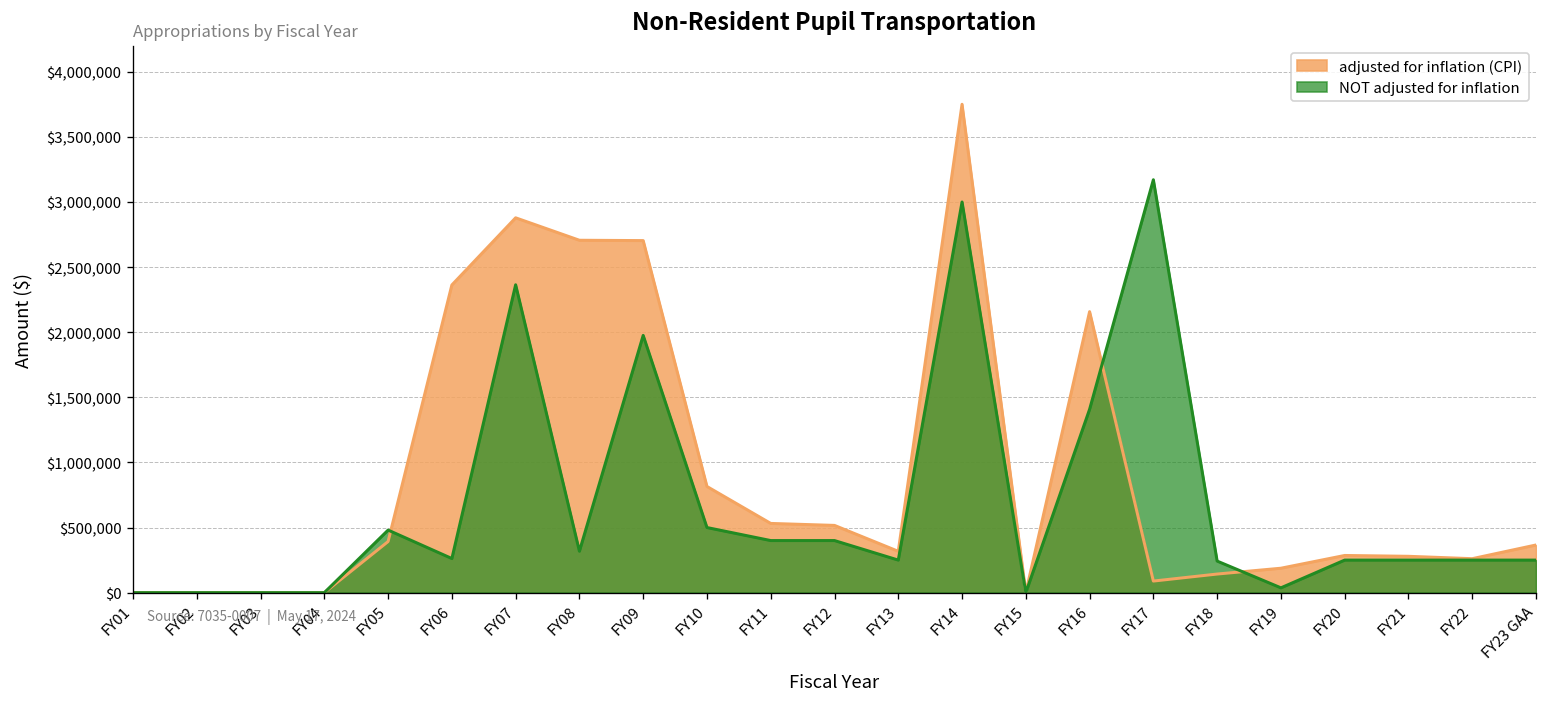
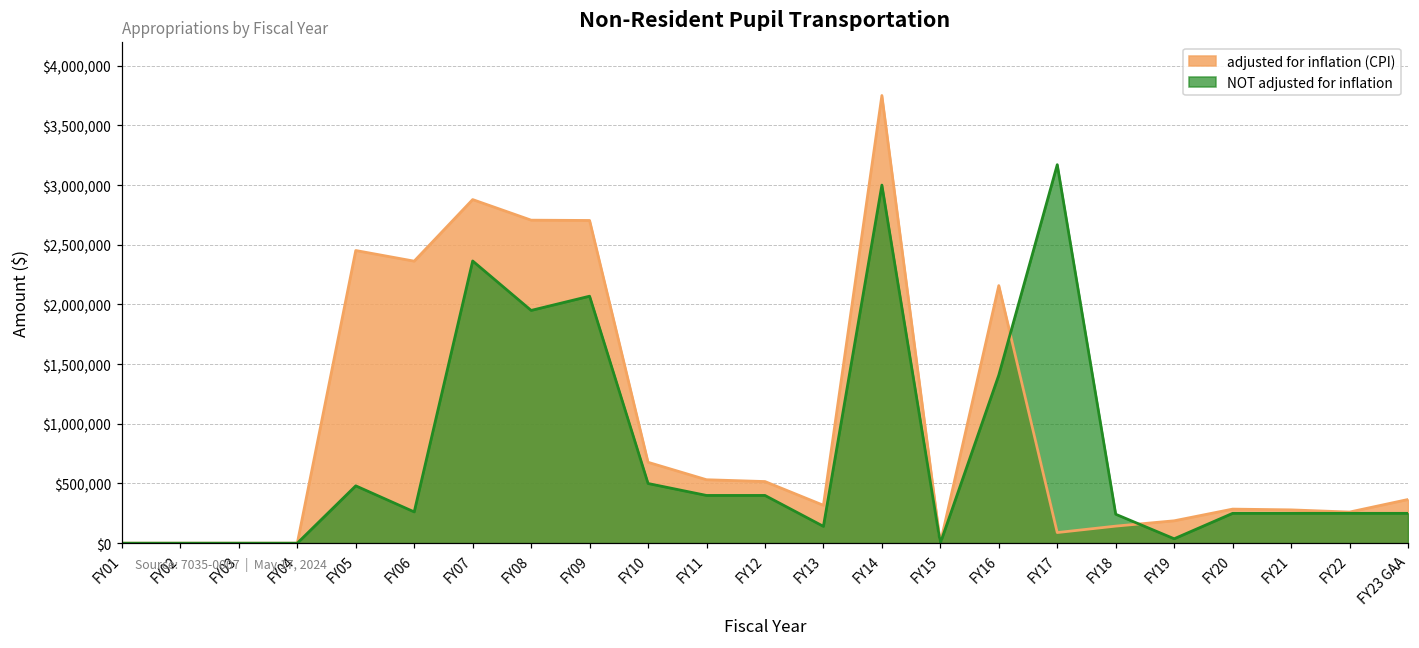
  {
    "adjusted for inflation (CPI)": {
-     "FY05": "$390,000",
+     "FY05": "$2,450,000",
      "FY06": "$2,360,000",
      "FY07": "$2,880,000",
      "FY08": "$2,710,000",
      "FY09": "$2,700,000",
-     "FY10": "$820,000",
+     "FY10": "$680,000",
      "FY11": "$530,000",
      "FY12": "$520,000",
      "FY13": "$320,000",
      "FY14": "$3,750,000",
      "FY16": "$2,160,000",
      "FY17": "$90,000",
      "FY18": "$140,000",
      "FY19": "$190,000",
      "FY20": "$290,000",
      "FY21": "$280,000",
      "FY23 GAA": "$370,000"
    },
    "NOT adjusted for inflation": {
      "FY05": "$480,000",
      "FY06": "$260,000",
      "FY07": "$2,360,000",
-     "FY08": "$320,000",
-     "FY09": "$1,980,000",
+     "FY08": "$1,950,000",
+     "FY09": "$2,070,000",
      "FY10": "$500,000",
      "FY11": "$400,000",
      "FY12": "$400,000",
-     "FY13": "$250,000",
+     "FY13": "$140,000",
      "FY14": "$3,000,000",
      "FY16": "$1,410,000",
      "FY17": "$3,170,000",
      "FY18": "$240,000",
      "FY19": "$40,000",
      "FY20": "$250,000",
      "FY21": "$250,000",
      "FY23 GAA": "$250,000"
    }
  }
